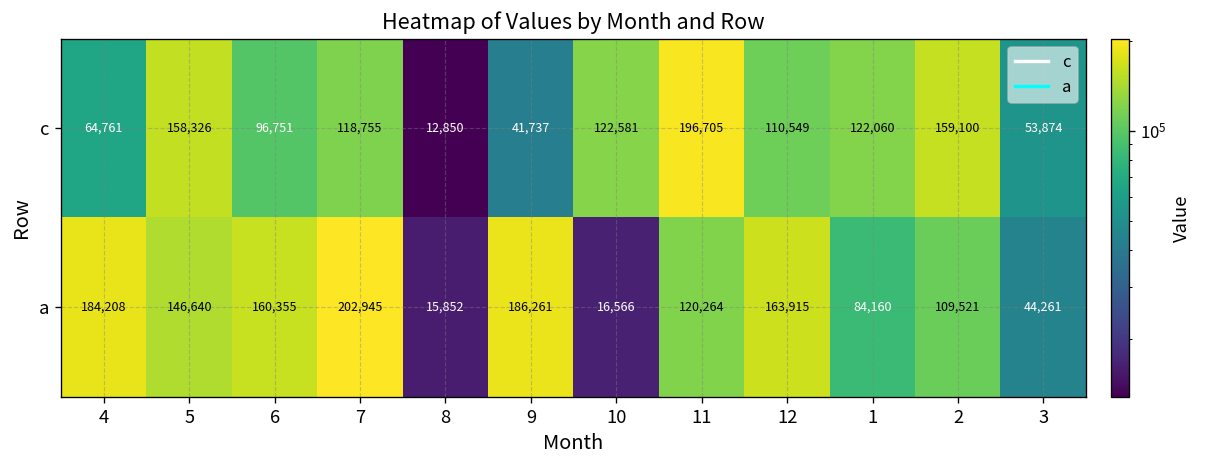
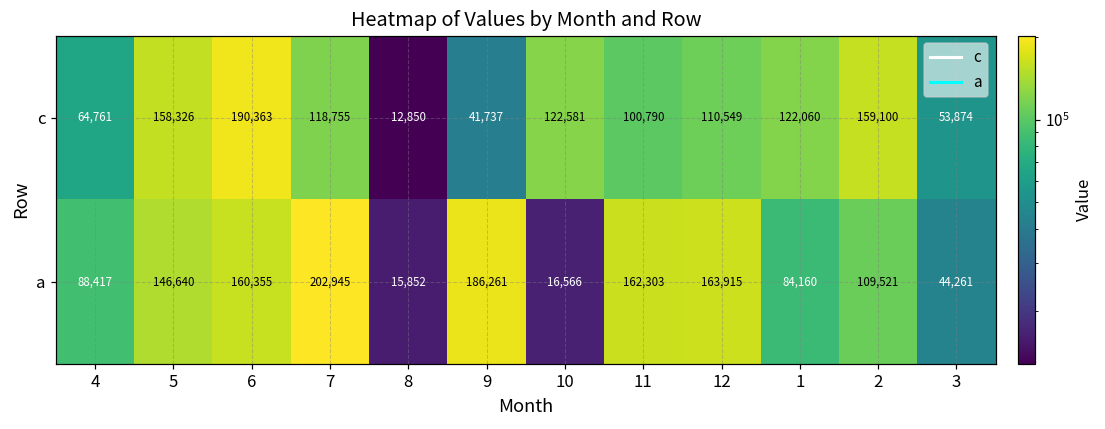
  {
    "c": {
      "4": "64,761",
      "5": "158,326",
-     "6": "96,751",
+     "6": "190,363",
      "7": "118,755",
      "8": "12,850",
      "9": "41,737",
      "10": "122,581",
-     "11": "196,705",
+     "11": "100,790",
      "12": "110,549",
      "1": "122,060",
      "2": "159,100",
      "3": "53,874"
    },
    "a": {
-     "4": "184,208",
+     "4": "88,417",
      "5": "146,640",
      "6": "160,355",
      "7": "202,945",
      "8": "15,852",
      "9": "186,261",
      "10": "16,566",
-     "11": "120,264",
+     "11": "162,303",
      "12": "163,915",
      "1": "84,160",
      "2": "109,521",
      "3": "44,261"
    }
  }
